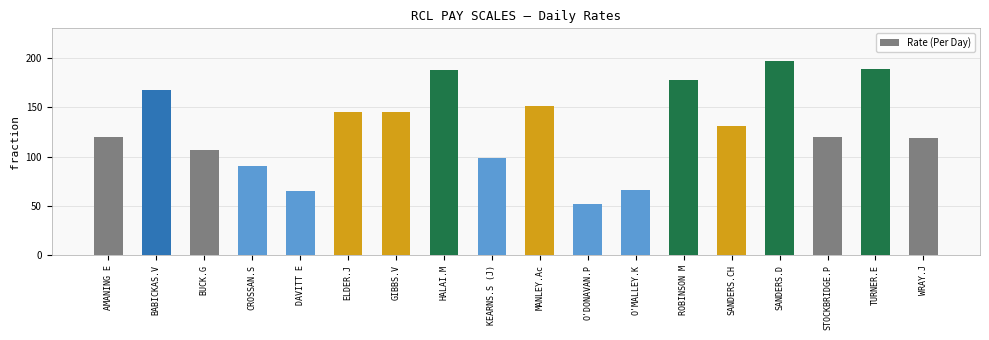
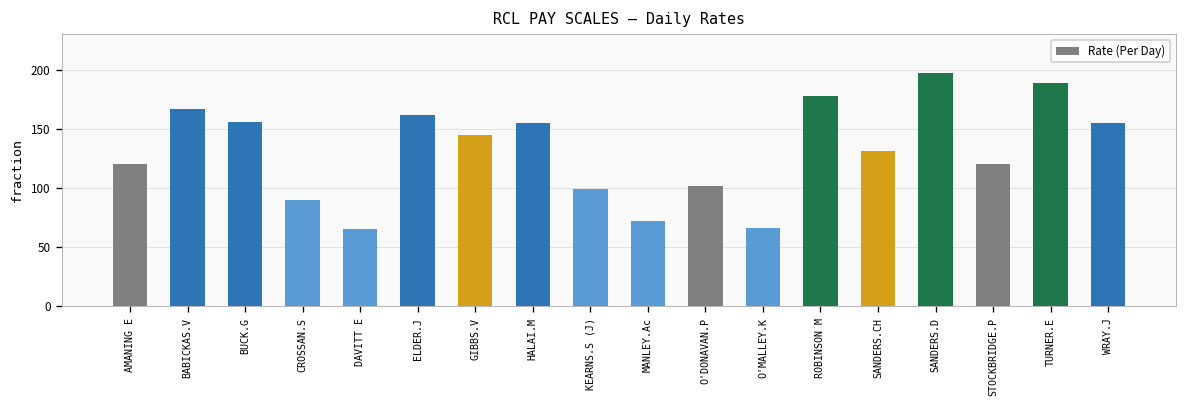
  {
    "AMANING E": 120,
    "BABICKAS.V": 170,
-   "BUCK.G": 110,
+   "BUCK.G": 160,
    "CROSSAN.S": 90,
    "DAVITT E": 70,
-   "ELDER.J": 150,
+   "ELDER.J": 160,
    "GIBBS.V": 150,
-   "HALAI.M": 190,
+   "HALAI.M": 160,
    "KEARNS.S (J)": 100,
-   "MANLEY.Ac": 150,
-   "O'DONAVAN.P": 50,
+   "MANLEY.Ac": 70,
+   "O'DONAVAN.P": 100,
    "O'MALLEY.K": 70,
    "ROBINSON M": 180,
    "SANDERS.CH": 130,
    "SANDERS.D": 200,
    "STOCKBRIDGE.P": 120,
    "TURNER.E": 190,
-   "WRAY.J": 120
+   "WRAY.J": 160
  }
